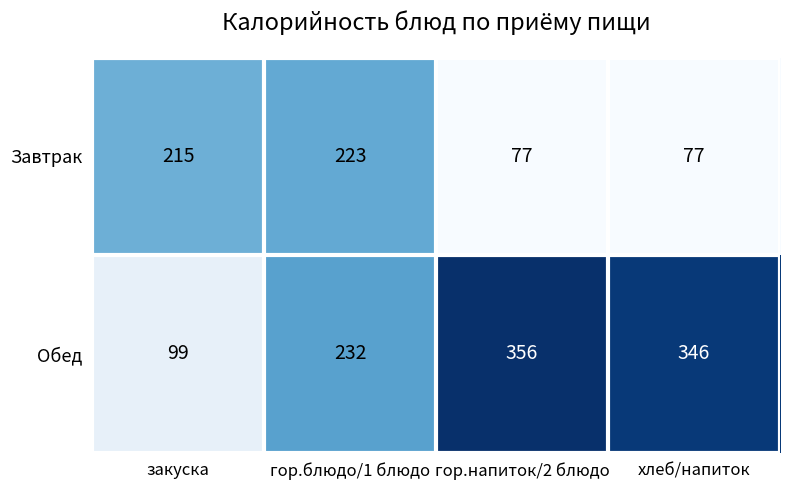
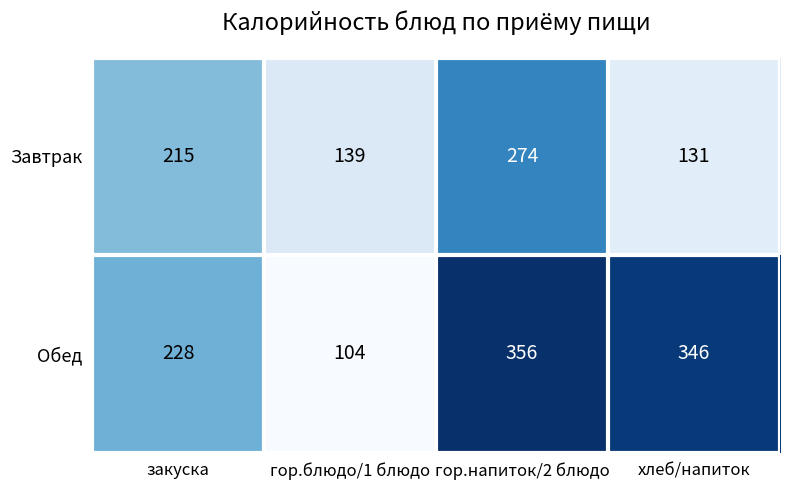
  {
    "Завтрак": {
      "закуска": 215,
-     "гор.блюдо/1 блюдо": 223,
-     "гор.напиток/2 блюдо": 77,
-     "хлеб/напиток": 77
+     "гор.блюдо/1 блюдо": 139,
+     "гор.напиток/2 блюдо": 274,
+     "хлеб/напиток": 131
    },
    "Обед": {
-     "закуска": 99,
-     "гор.блюдо/1 блюдо": 232,
+     "закуска": 228,
+     "гор.блюдо/1 блюдо": 104,
      "гор.напиток/2 блюдо": 356,
      "хлеб/напиток": 346
    }
  }
